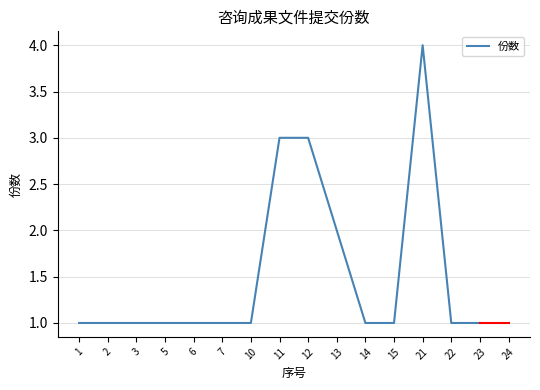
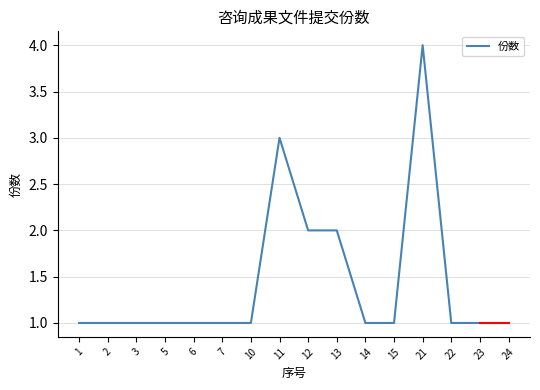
  {
    "份数": {
      "1": 1,
      "2": 1,
      "3": 1,
      "5": 1,
      "6": 1,
      "7": 1,
      "10": 1,
      "11": 3,
-     "12": 3,
+     "12": 2,
      "13": 2,
      "14": 1,
      "15": 1,
      "21": 4,
      "22": 1
    }
  }
